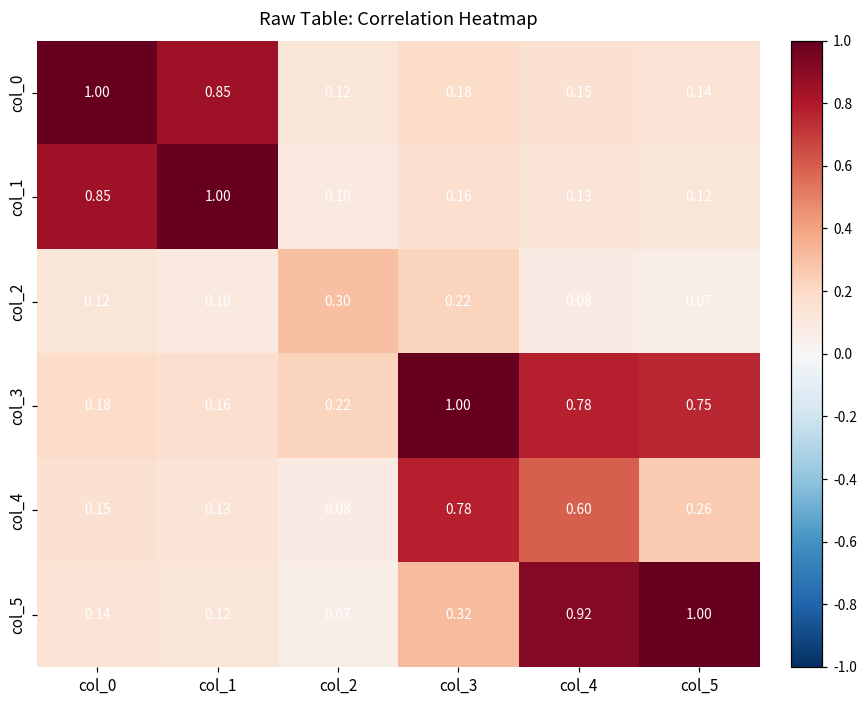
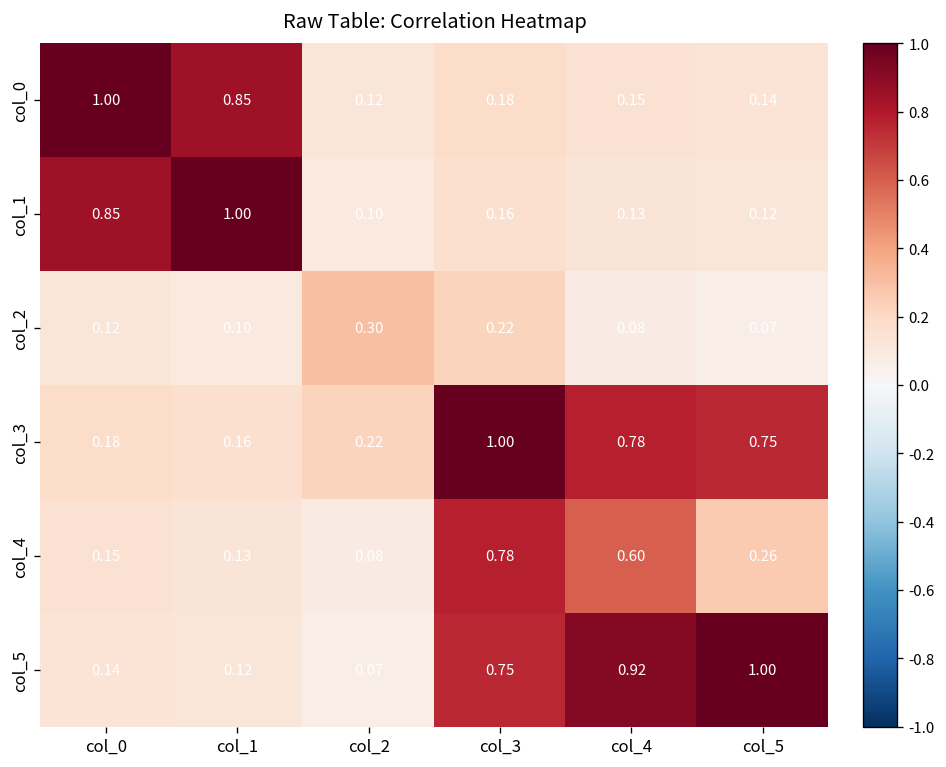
  {
    "col_0": {
      "col_0": 1.00,
      "col_1": 0.85,
      "col_3": 0.18
    },
    "col_1": {
      "col_0": 0.85,
      "col_1": 1.00
    },
    "col_2": {
      "col_2": 0.30,
      "col_3": 0.22
    },
    "col_3": {
      "col_0": 0.18,
      "col_2": 0.22,
      "col_3": 1.00,
      "col_4": 0.78,
      "col_5": 0.75
    },
    "col_4": {
      "col_3": 0.78,
      "col_4": 0.60,
      "col_5": 0.26
    },
    "col_5": {
-     "col_3": 0.32,
+     "col_3": 0.75,
      "col_4": 0.92,
      "col_5": 1.00
    }
  }
